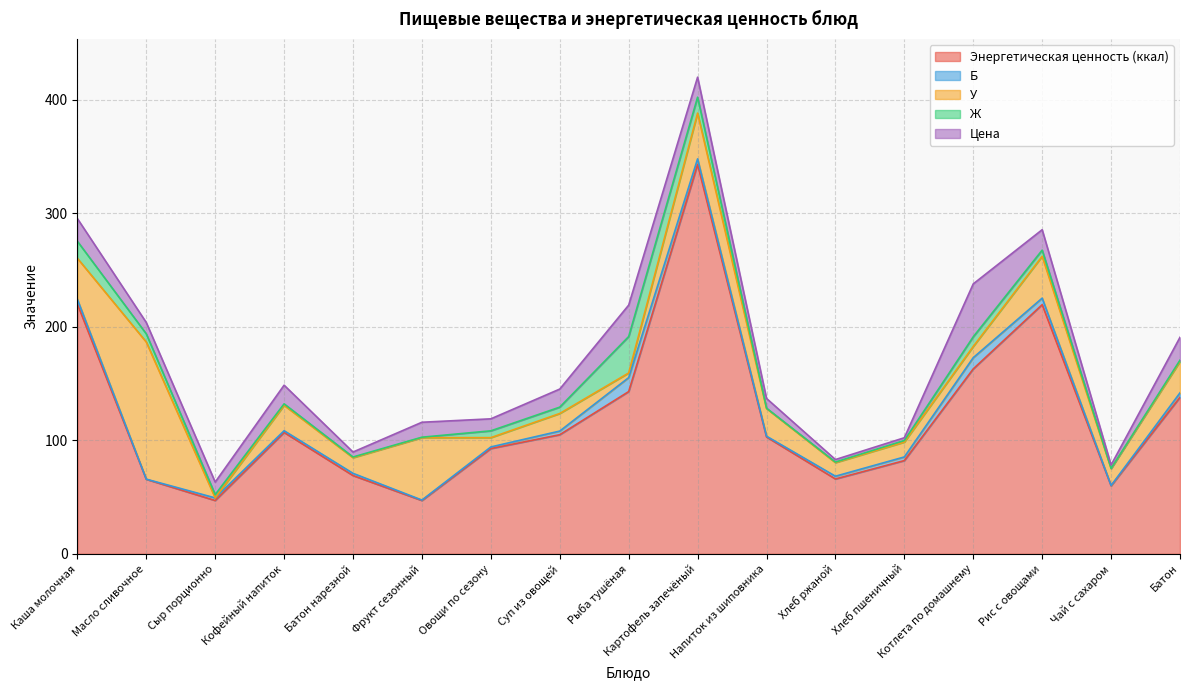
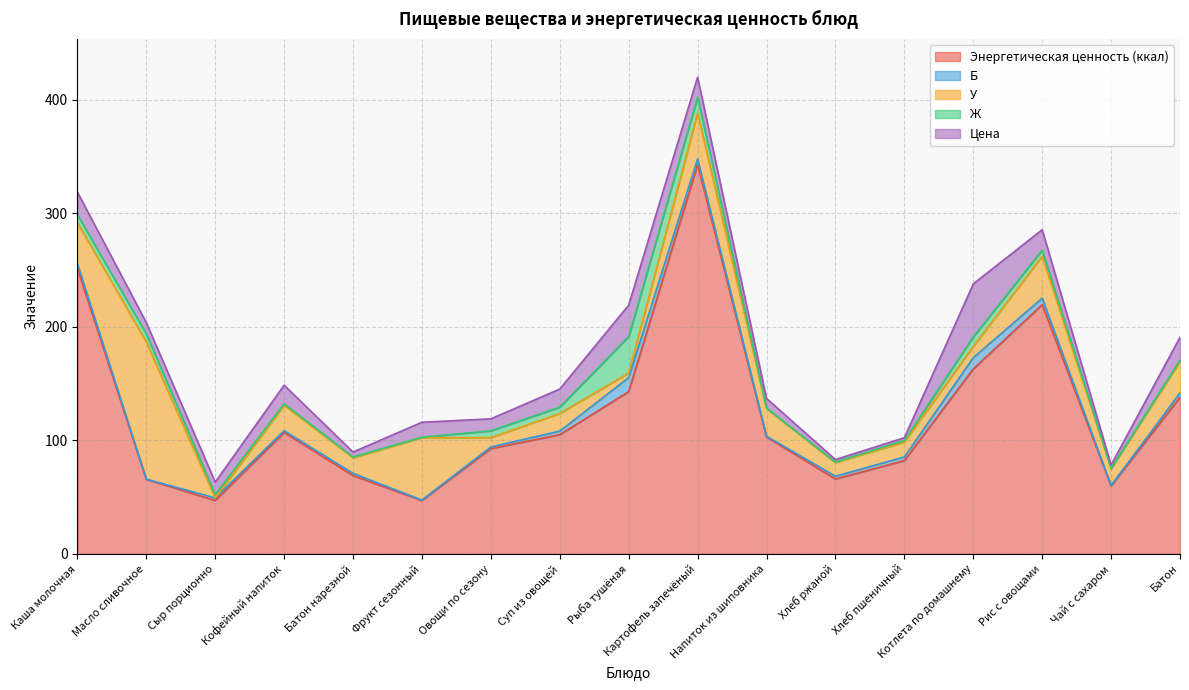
  {
    "Энергетическая ценность (ккал)": {
-     "Каша молочная": 220,
+     "Каша молочная": 252,
      "Сыр порционно": 47,
      "Суп из овощей": 105,
      "Рыба тушёная": 143,
      "Картофель запечёный": 343,
      "Хлеб ржаной": 66,
      "Хлеб пшеничный": 82,
      "Котлета по домашнему": 163,
      "Рис с овощами": 220,
      "Батон": 138
    },
    "Б": {
      "Каша молочная": 4,
      "Суп из овощей": 3,
      "Рыба тушёная": 12,
      "Картофель запечёный": 5,
      "Хлеб ржаной": 2,
      "Хлеб пшеничный": 3,
      "Котлета по домашнему": 10,
      "Рис с овощами": 6,
      "Батон": 4
    },
    "У": {
      "Каша молочная": 36,
      "Масло сливочное": 121,
      "Овощи по сезону": 8,
      "Суп из овощей": 16,
      "Рыба тушёная": 4,
      "Картофель запечёный": 40,
      "Котлета по домашнему": 10,
      "Рис с овощами": 37
    },
    "Ж": {
-     "Каша молочная": 15,
+     "Каша молочная": 7,
      "Масло сливочное": 7,
      "Сыр порционно": 3,
      "Овощи по сезону": 6,
      "Суп из овощей": 6,
      "Рыба тушёная": 32,
      "Картофель запечёный": 14,
      "Котлета по домашнему": 9,
      "Рис с овощами": 5
    },
    "Цена": {
      "Каша молочная": 20,
      "Масло сливочное": 10,
      "Сыр порционно": 11,
      "Кофейный напиток": 16,
      "Батон нарезной": 4,
      "Фрукт сезонный": 13,
      "Овощи по сезону": 11,
      "Суп из овощей": 16,
      "Рыба тушёная": 28,
      "Картофель запечёный": 18,
      "Напиток из шиповника": 9,
      "Хлеб пшеничный": 2,
      "Котлета по домашнему": 47,
      "Рис с овощами": 18,
      "Чай с сахаром": 3,
      "Батон": 20
    }
  }
